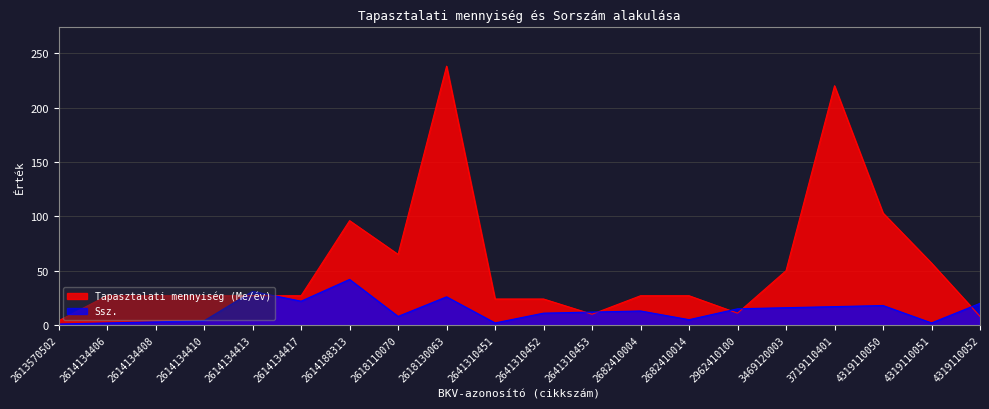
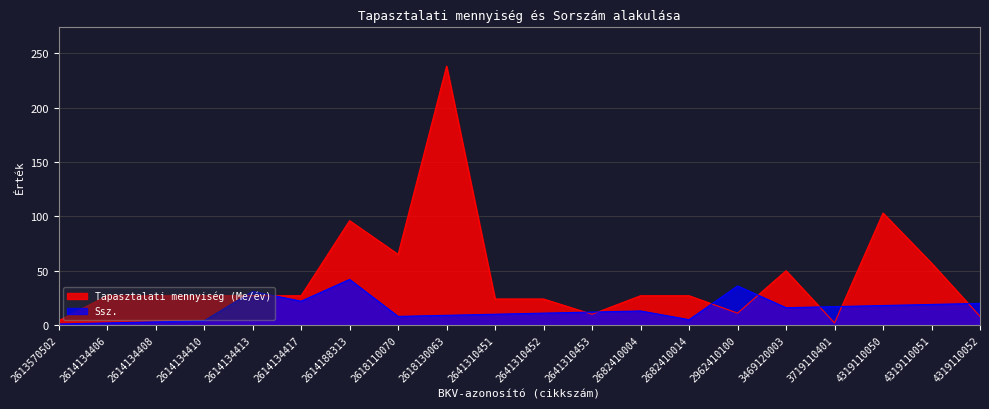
  {
    "Tapasztalati mennyiség (Me/év)": {
      "2613570502": 4,
      "2614134417": 27,
      "2614188313": 96,
      "2618110070": 65,
      "2618130063": 238,
      "2641310451": 24,
      "2641310452": 24,
      "2682410004": 27,
      "2682410014": 27,
      "2962410100": 11,
      "3469120003": 50,
-     "3719110401": 220,
+     "3719110401": 2,
      "4319110050": 103,
      "4319110051": 57,
      "4319110052": 8
    },
    "Ssz.": {
      "2613570502": 1,
      "2614134406": 2,
      "2614134408": 3,
      "2614134410": 4,
      "2614134417": 22,
      "2614188313": 42,
      "2618110070": 8,
-     "2618130063": 26,
-     "2641310451": 2,
+     "2618130063": 9,
+     "2641310451": 10,
      "2641310452": 11,
      "2682410004": 13,
      "2682410014": 5,
-     "2962410100": 15,
+     "2962410100": 36,
      "3469120003": 16,
      "3719110401": 17,
      "4319110050": 18,
-     "4319110051": 2,
+     "4319110051": 19,
      "4319110052": 20
    }
  }
